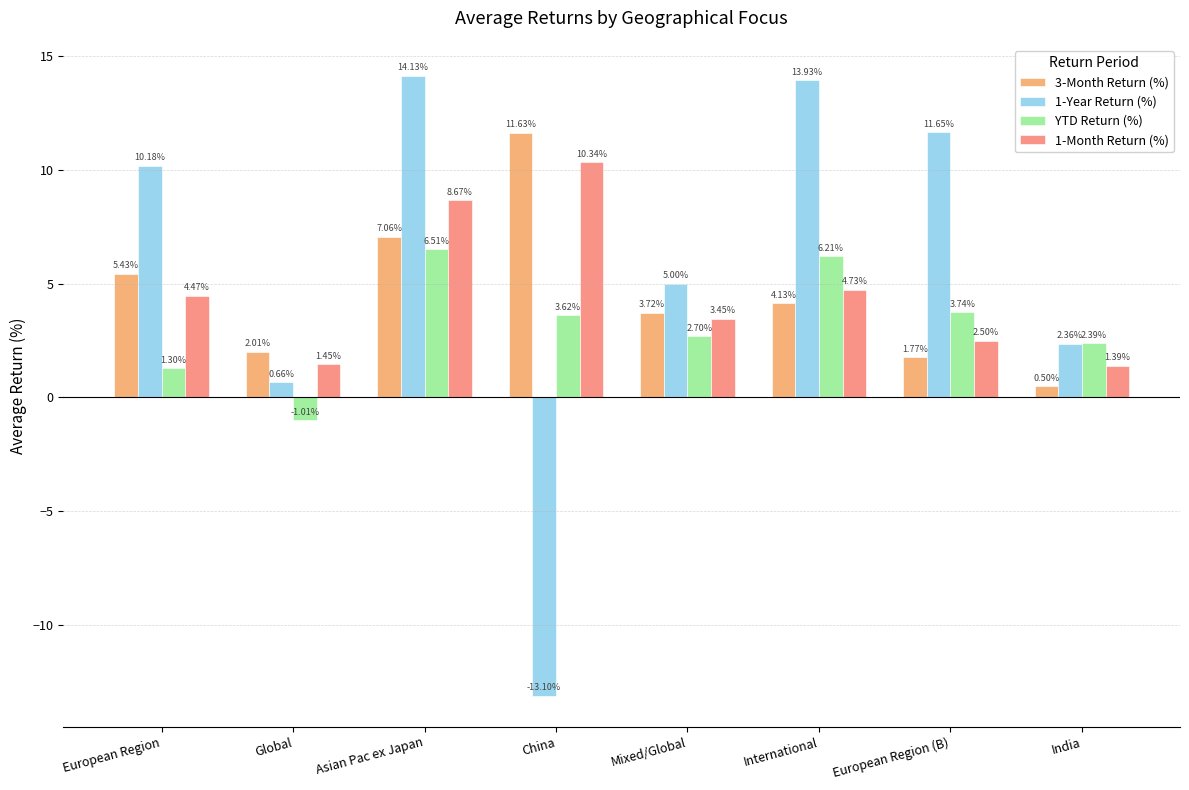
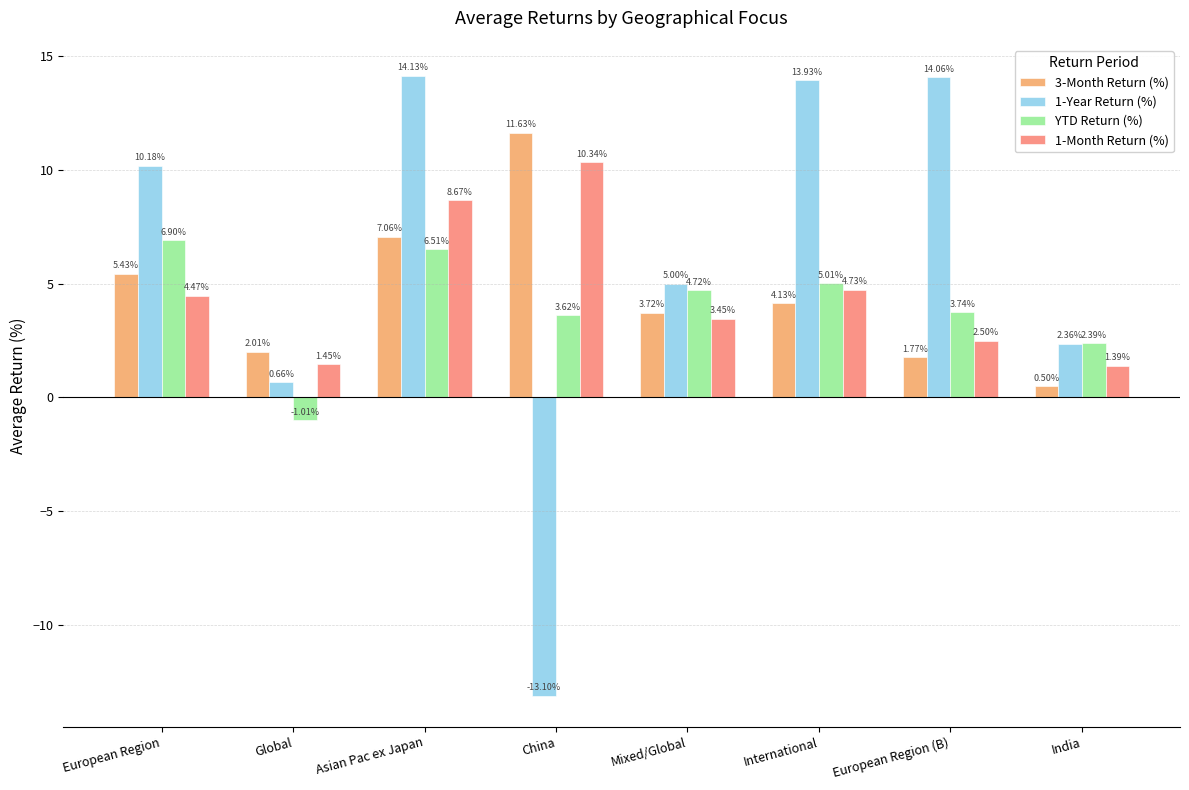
  {
    "1-Year Return (%)": {
      "European Region": "10.18%",
      "Global": "0.66%",
      "Asian Pac ex Japan": "14.13%",
      "China": "-13.10%",
      "Mixed/Global": "5.00%",
      "International": "13.93%",
-     "European Region (B)": "11.65%",
+     "European Region (B)": "14.06%",
      "India": "2.36%"
    },
    "YTD Return (%)": {
-     "European Region": "1.30%",
+     "European Region": "6.90%",
      "Global": "-1.01%",
      "Asian Pac ex Japan": "6.51%",
      "China": "3.62%",
-     "Mixed/Global": "2.70%",
-     "International": "6.21%",
+     "Mixed/Global": "4.72%",
+     "International": "5.01%",
      "European Region (B)": "3.74%",
      "India": "2.39%"
    }
  }
